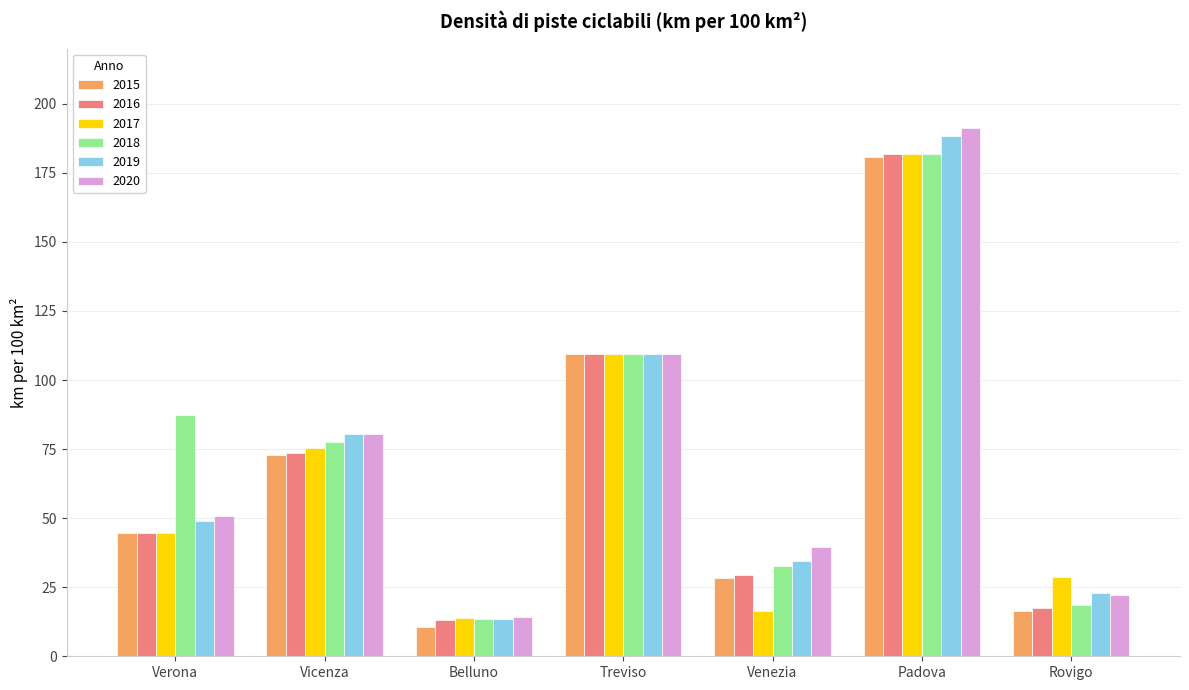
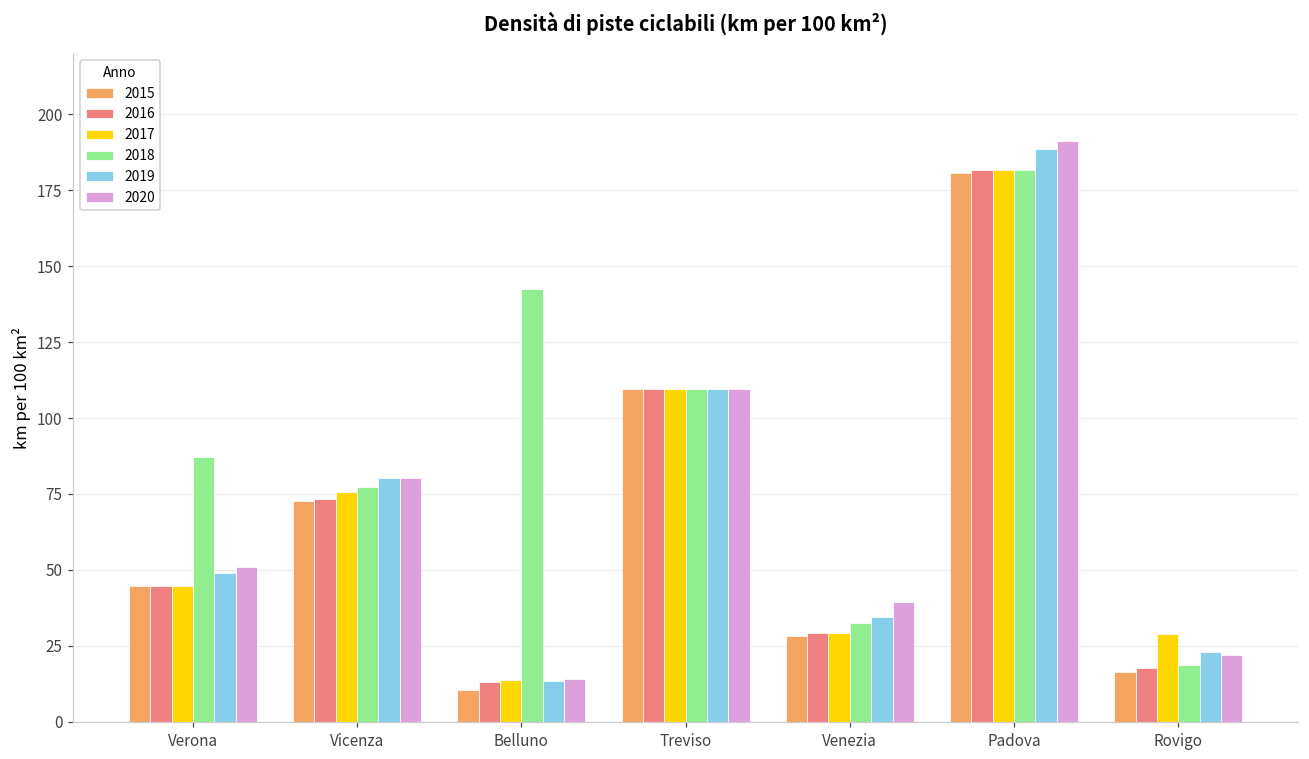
  {
    "2017": {
      "Verona": 45,
      "Vicenza": 76,
      "Belluno": 14,
      "Treviso": 110,
-     "Venezia": 17,
+     "Venezia": 29,
      "Padova": 182,
      "Rovigo": 29
    },
    "2018": {
      "Verona": 87,
      "Vicenza": 77,
-     "Belluno": 14,
+     "Belluno": 143,
      "Treviso": 110,
      "Venezia": 33,
      "Padova": 182,
      "Rovigo": 19
    },
    "2019": {
      "Verona": 49,
      "Vicenza": 80,
      "Belluno": 14,
      "Treviso": 110,
      "Venezia": 35,
      "Padova": 188,
      "Rovigo": 23
    },
    "2020": {
      "Verona": 51,
      "Vicenza": 80,
      "Belluno": 14,
      "Treviso": 110,
      "Venezia": 39,
      "Padova": 191,
      "Rovigo": 22
    }
  }
